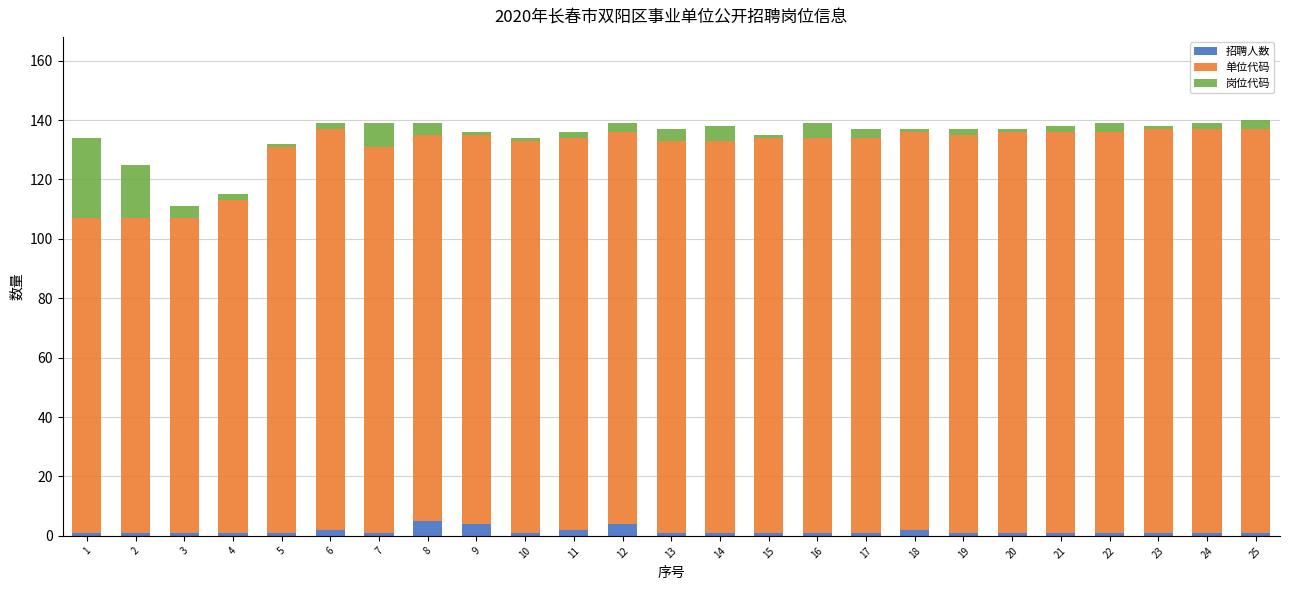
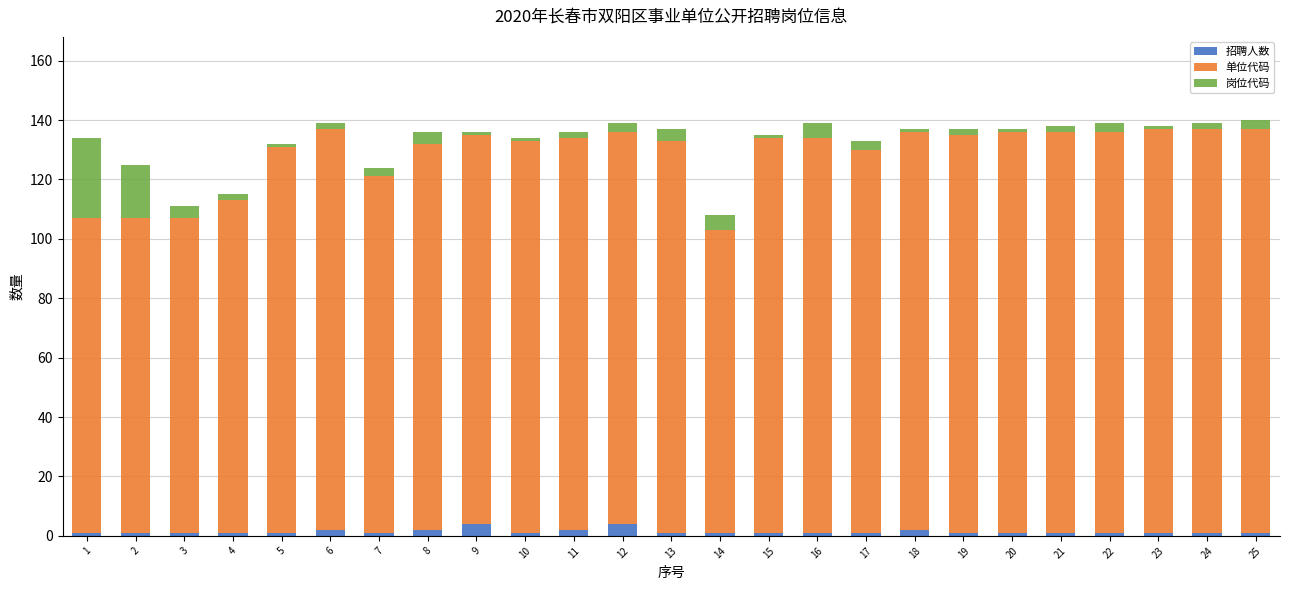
  {
    "招聘人数": {
      "1": 1,
      "2": 1,
      "3": 1,
      "4": 1,
      "5": 1,
      "6": 2,
      "7": 1,
-     "8": 5,
+     "8": 2,
      "9": 4,
      "10": 1,
      "11": 2,
      "12": 4,
      "13": 1,
      "14": 1,
      "15": 1,
      "16": 1,
      "17": 1,
      "18": 2,
      "19": 1,
      "20": 1,
      "21": 1,
      "22": 1,
      "23": 1,
      "24": 1,
      "25": 1
    },
    "单位代码": {
      "1": 106,
      "2": 106,
      "3": 106,
      "4": 112,
      "5": 130,
      "6": 135,
-     "7": 130,
+     "7": 120,
      "8": 130,
      "9": 131,
      "10": 132,
      "11": 132,
      "12": 132,
      "13": 132,
-     "14": 132,
+     "14": 102,
      "15": 133,
      "16": 133,
-     "17": 133,
+     "17": 129,
      "18": 134,
      "19": 134,
      "20": 135,
      "21": 135,
      "22": 135,
      "23": 136,
      "24": 136,
      "25": 136
    },
    "岗位代码": {
      "1": 27,
      "2": 18,
      "3": 4,
      "4": 2,
      "5": 1,
      "6": 2,
-     "7": 8,
+     "7": 3,
      "8": 4,
      "9": 1,
      "10": 1,
      "11": 2,
      "12": 3,
      "13": 4,
      "14": 5,
      "15": 1,
      "16": 5,
      "17": 3,
      "18": 1,
      "19": 2,
      "20": 1,
      "21": 2,
      "22": 3,
      "23": 1,
      "24": 2,
      "25": 3
    }
  }
